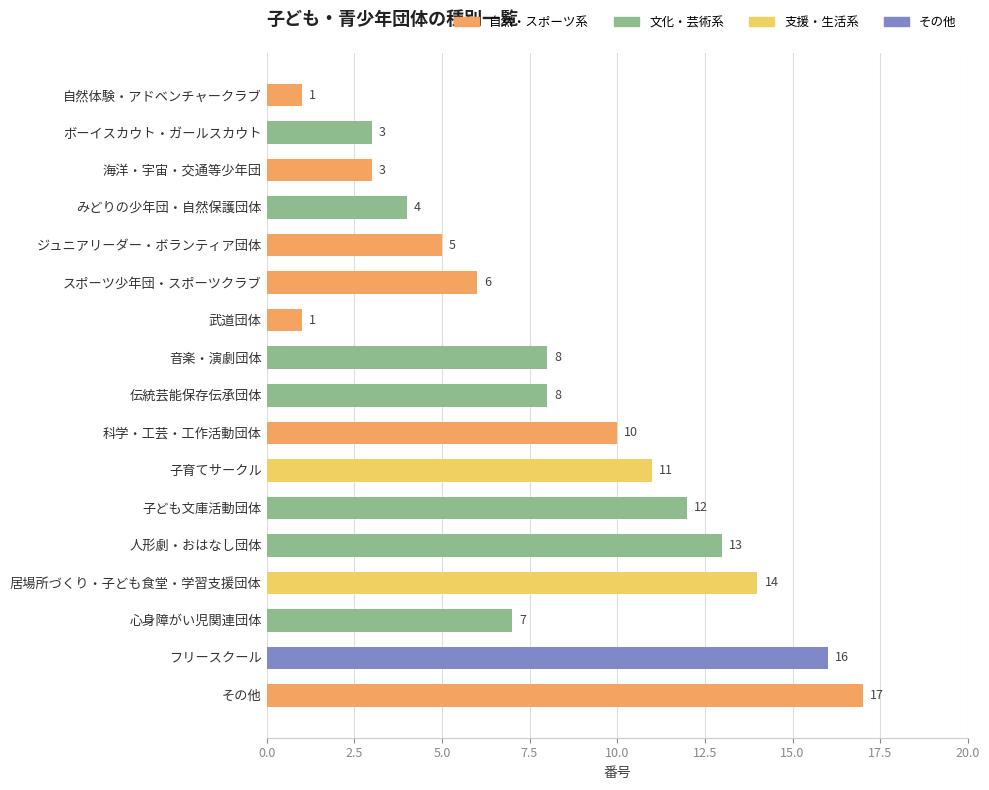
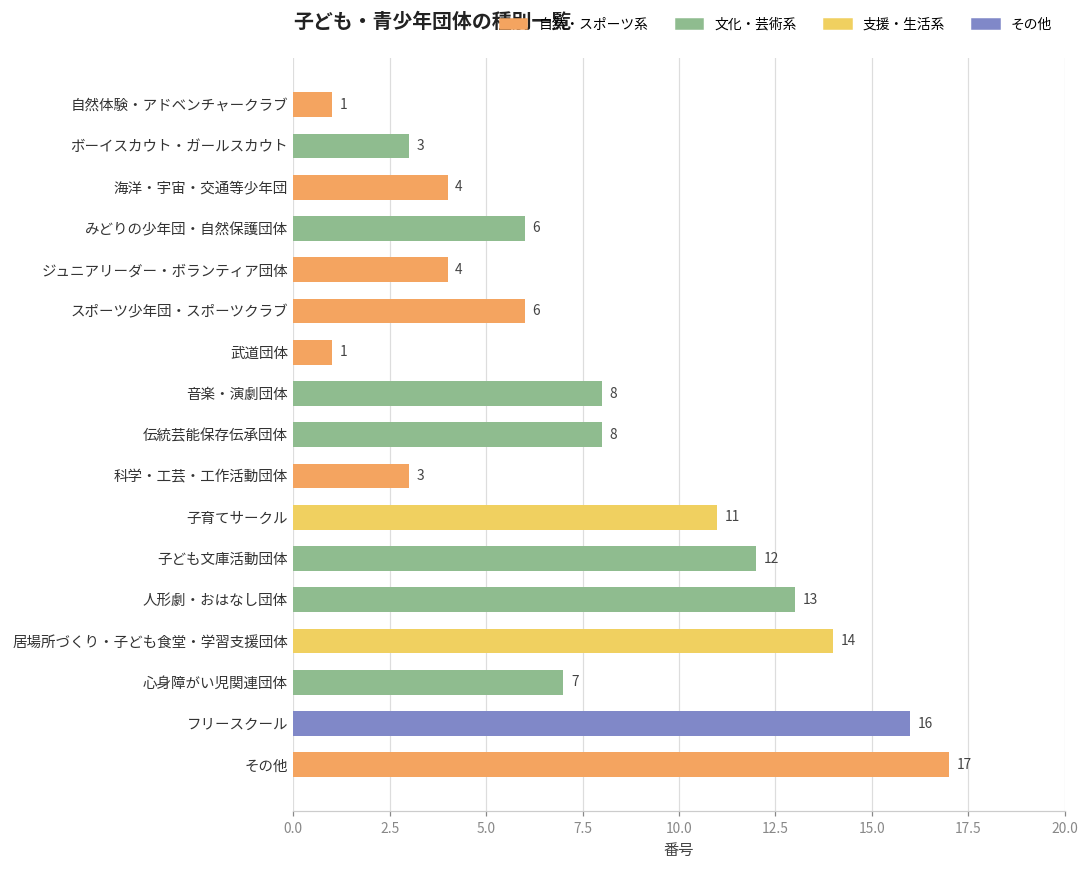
  {
    "自然体験・アドベンチャークラブ": 1,
    "ボーイスカウト・ガールスカウト": 3,
-   "海洋・宇宙・交通等少年団": 3,
-   "みどりの少年団・自然保護団体": 4,
-   "ジュニアリーダー・ボランティア団体": 5,
+   "海洋・宇宙・交通等少年団": 4,
+   "みどりの少年団・自然保護団体": 6,
+   "ジュニアリーダー・ボランティア団体": 4,
    "スポーツ少年団・スポーツクラブ": 6,
    "武道団体": 1,
    "音楽・演劇団体": 8,
    "伝統芸能保存伝承団体": 8,
-   "科学・工芸・工作活動団体": 10,
+   "科学・工芸・工作活動団体": 3,
    "子育てサークル": 11,
    "子ども文庫活動団体": 12,
    "人形劇・おはなし団体": 13,
    "居場所づくり・子ども食堂・学習支援団体": 14,
    "心身障がい児関連団体": 7,
    "フリースクール": 16,
    "その他": 17
  }
